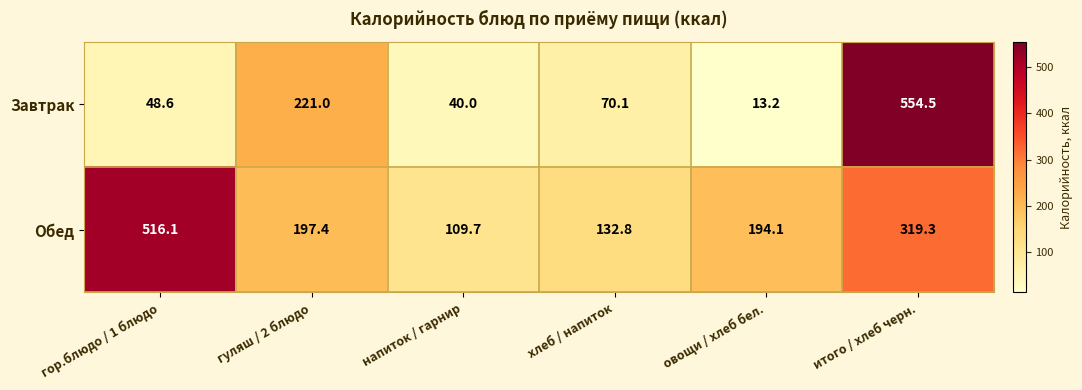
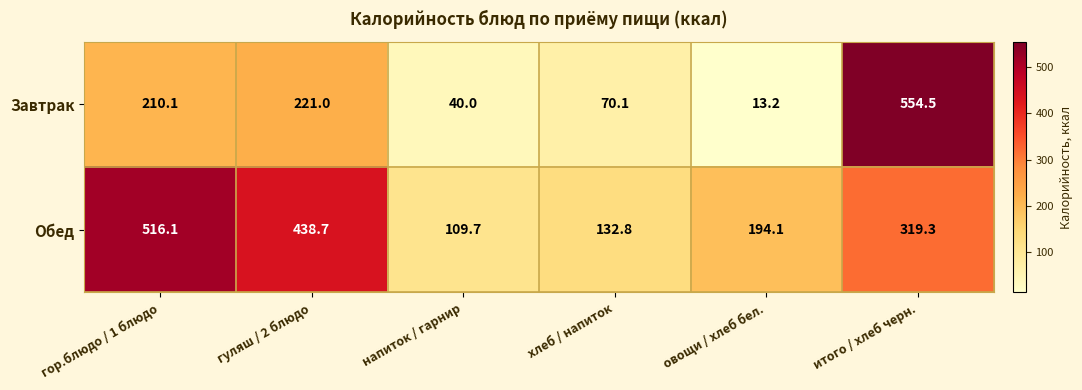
  {
    "Завтрак": {
-     "гор.блюдо / 1 блюдо": 48.6,
+     "гор.блюдо / 1 блюдо": 210.1,
      "гуляш / 2 блюдо": 221.0,
      "напиток / гарнир": 40.0,
      "хлеб / напиток": 70.1,
      "овощи / хлеб бел.": 13.2,
      "итого / хлеб черн.": 554.5
    },
    "Обед": {
      "гор.блюдо / 1 блюдо": 516.1,
-     "гуляш / 2 блюдо": 197.4,
+     "гуляш / 2 блюдо": 438.7,
      "напиток / гарнир": 109.7,
      "хлеб / напиток": 132.8,
      "овощи / хлеб бел.": 194.1,
      "итого / хлеб черн.": 319.3
    }
  }
